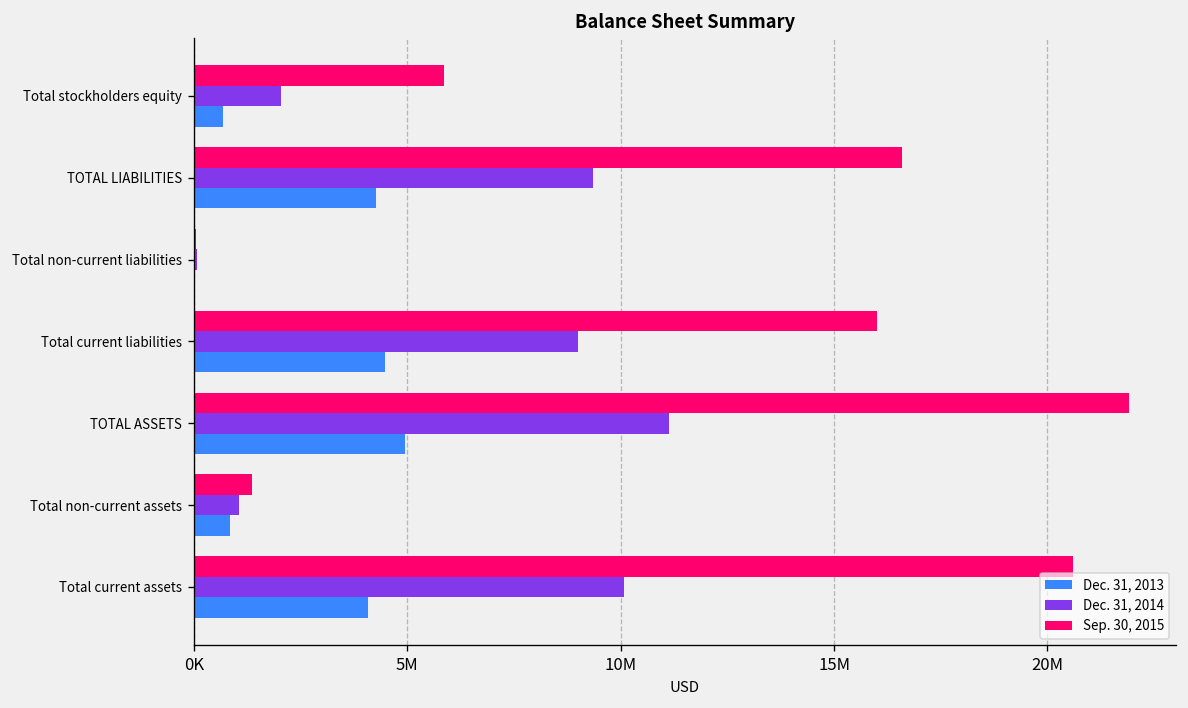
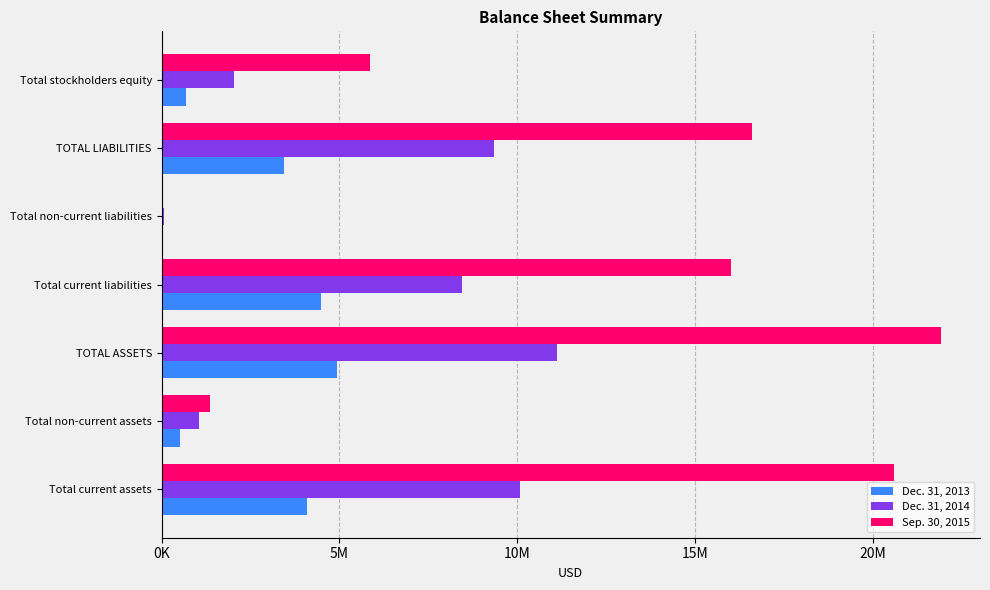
  {
    "Dec. 31, 2013": {
      "Total stockholders equity": 700000,
-     "TOTAL LIABILITIES": 4300000,
+     "TOTAL LIABILITIES": 3400000,
      "Total current liabilities": 4500000,
      "TOTAL ASSETS": 4900000,
-     "Total non-current assets": 800000,
+     "Total non-current assets": 500000,
      "Total current assets": 4100000
    },
    "Dec. 31, 2014": {
      "Total stockholders equity": 2000000,
      "TOTAL LIABILITIES": 9400000,
-     "Total current liabilities": 9000000,
+     "Total current liabilities": 8400000,
      "TOTAL ASSETS": 11100000,
      "Total non-current assets": 1100000,
      "Total current assets": 10100000
    },
    "Sep. 30, 2015": {
      "Total stockholders equity": 5900000,
      "TOTAL LIABILITIES": 16600000,
      "Total current liabilities": 16000000,
      "TOTAL ASSETS": 21900000,
      "Total non-current assets": 1400000,
      "Total current assets": 20600000
    }
  }
